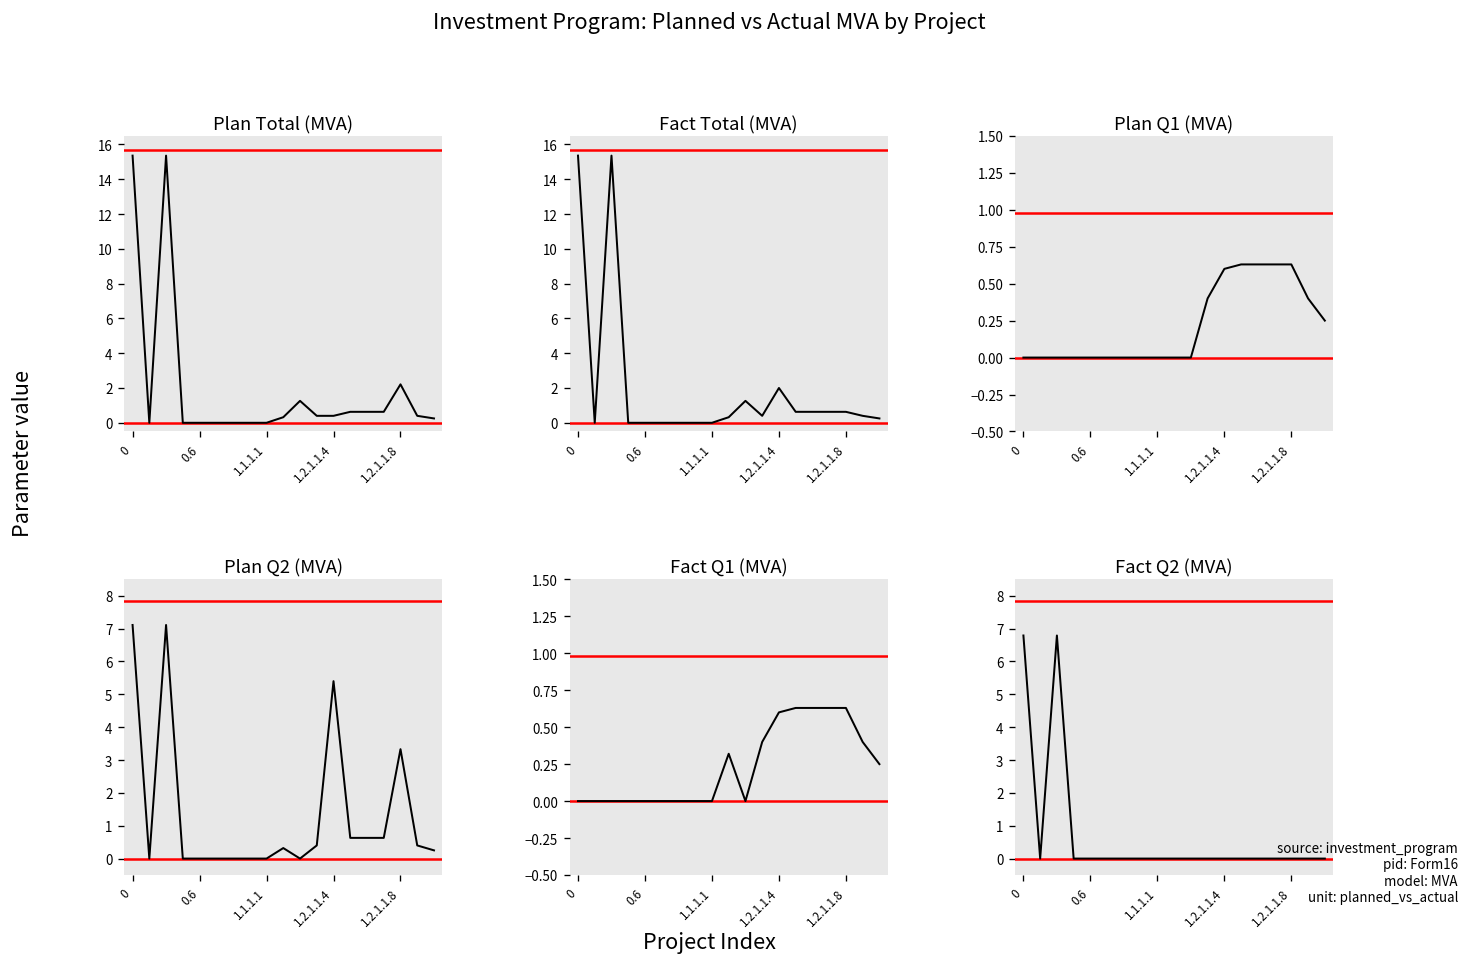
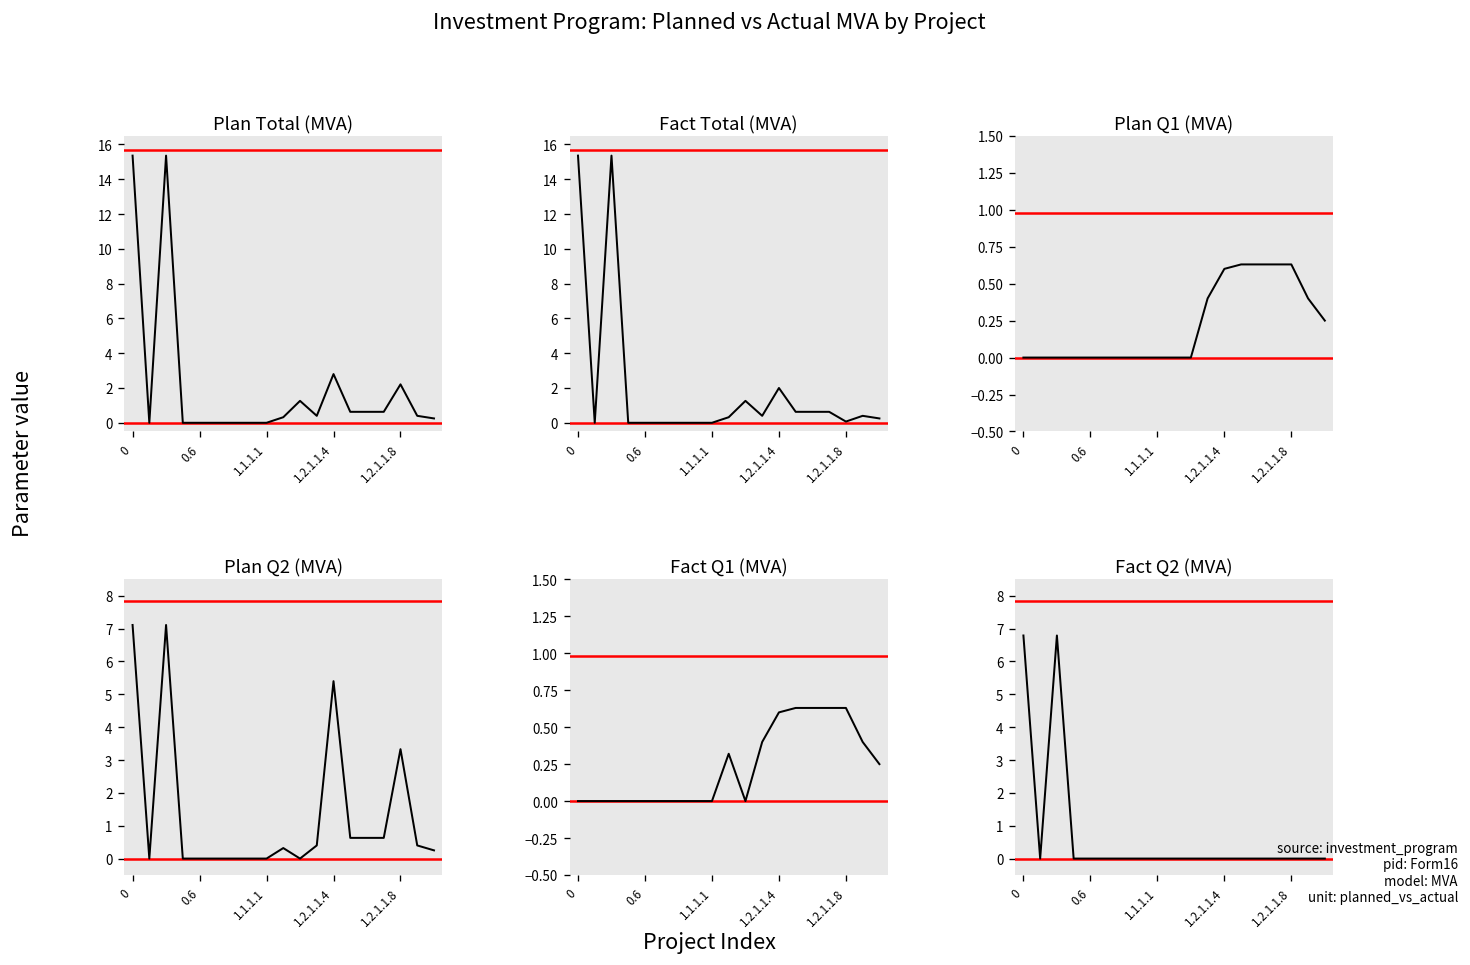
  {
    "Plan Total (MVA)": {
      "0": 15.4,
      "0.6": 0.0,
      "1.1.1.1": 0.0,
-     "1.2.1.1.4": 0.4,
+     "1.2.1.1.4": 2.8,
      "1.2.1.1.8": 2.2
    },
    "Fact Total (MVA)": {
      "0": 15.4,
      "0.6": 0.0,
      "1.1.1.1": 0.0,
      "1.2.1.1.4": 2.0,
-     "1.2.1.1.8": 0.6
+     "1.2.1.1.8": 0.1
    },
    "Plan Q1 (MVA)": {
      "0": 0.00,
      "0.6": 0.00,
      "1.1.1.1": 0.00,
      "1.2.1.1.4": 0.60,
      "1.2.1.1.8": 0.63
    },
    "Plan Q2 (MVA)": {
      "0": 7.1,
      "0.6": 0.0,
      "1.1.1.1": 0.0,
      "1.2.1.1.4": 5.4,
      "1.2.1.1.8": 3.3
    },
    "Fact Q1 (MVA)": {
      "0": 0.00,
      "0.6": 0.00,
      "1.1.1.1": 0.00,
      "1.2.1.1.4": 0.60,
      "1.2.1.1.8": 0.63
    },
    "Fact Q2 (MVA)": {
      "0": 6.8,
      "0.6": 0.0,
      "1.1.1.1": 0.0,
      "1.2.1.1.4": 0.0,
      "1.2.1.1.8": 0.0
    }
  }
